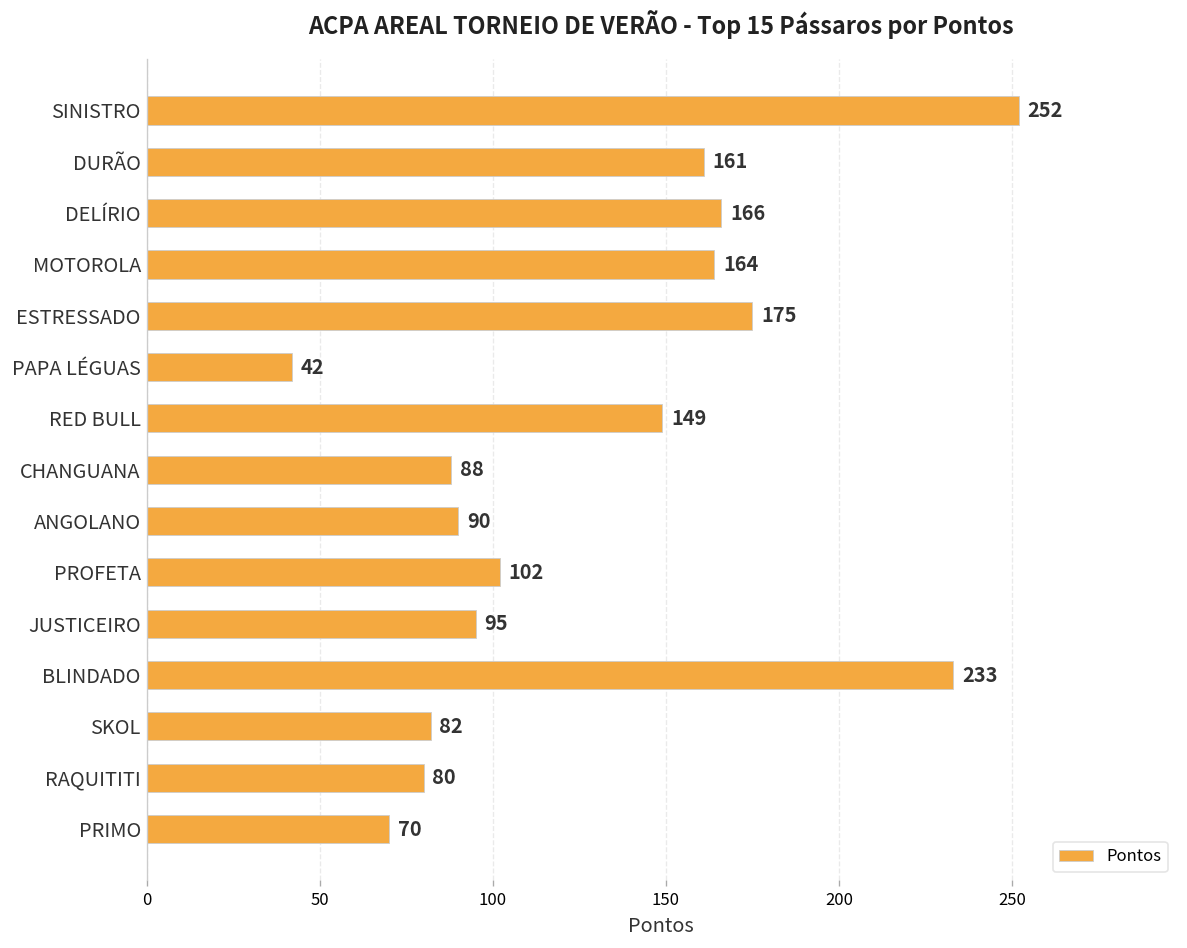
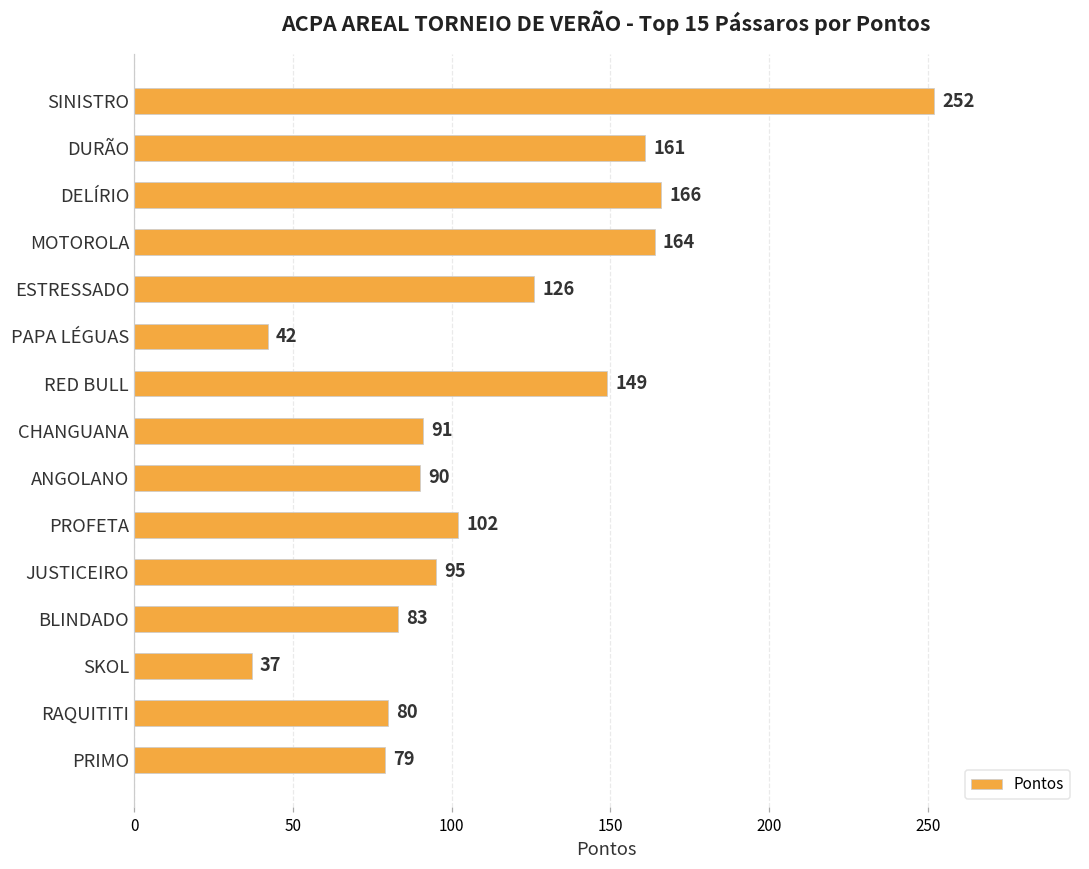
  {
    "SINISTRO": 252,
    "DURÃO": 161,
    "DELÍRIO": 166,
    "MOTOROLA": 164,
-   "ESTRESSADO": 175,
+   "ESTRESSADO": 126,
    "PAPA LÉGUAS": 42,
    "RED BULL": 149,
-   "CHANGUANA": 88,
+   "CHANGUANA": 91,
    "ANGOLANO": 90,
    "PROFETA": 102,
    "JUSTICEIRO": 95,
-   "BLINDADO": 233,
-   "SKOL": 82,
+   "BLINDADO": 83,
+   "SKOL": 37,
    "RAQUITITI": 80,
-   "PRIMO": 70
+   "PRIMO": 79
  }
